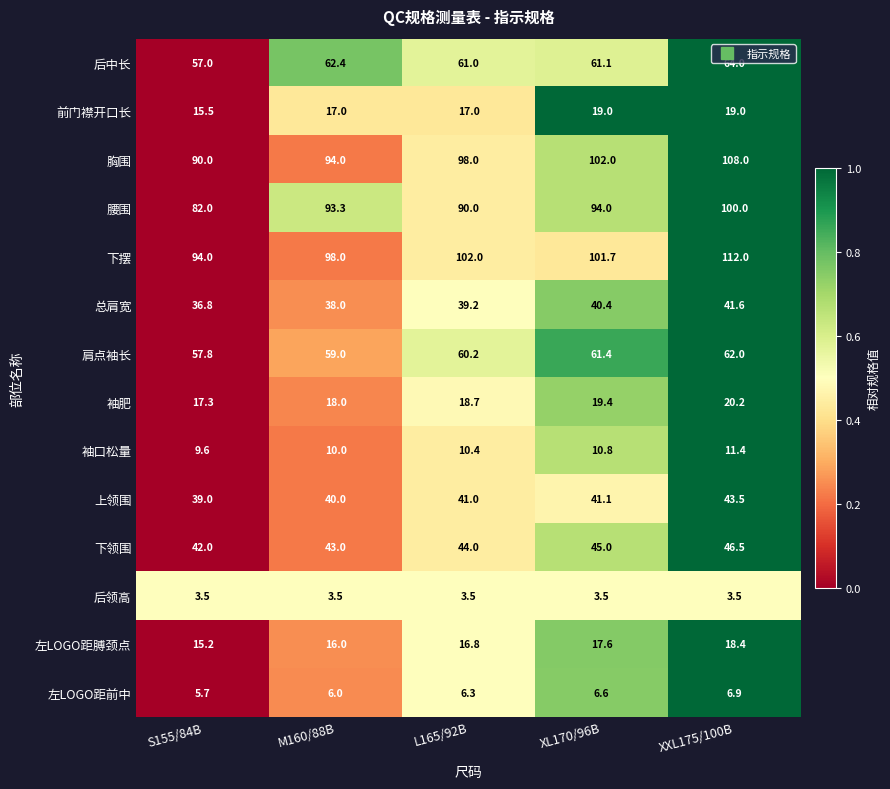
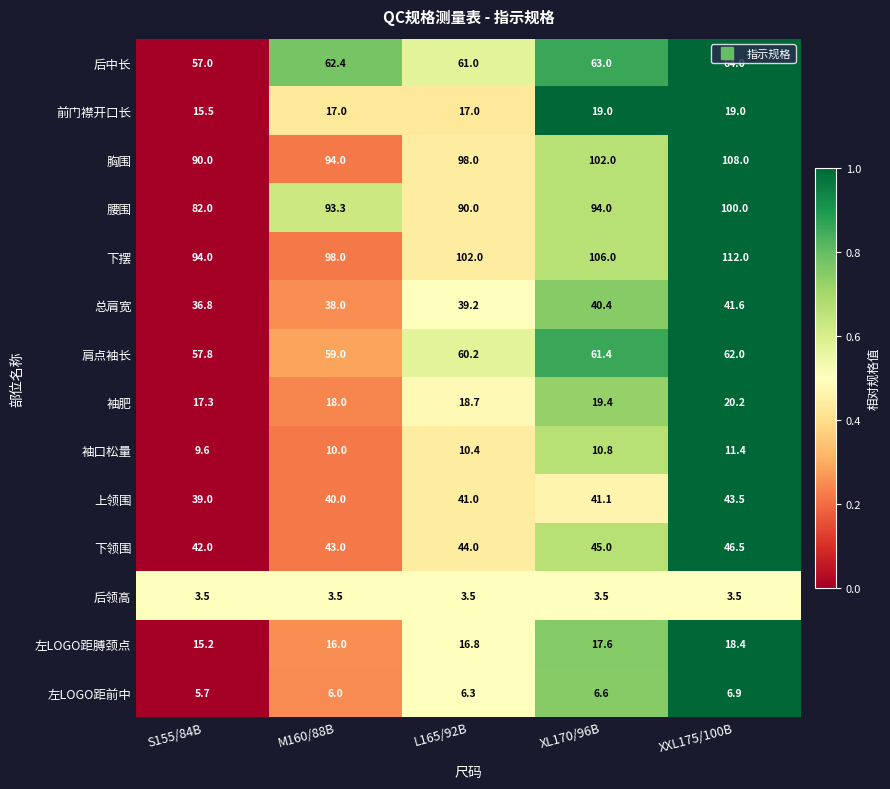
  {
    "后中长": {
      "S155/84B": 57.0,
      "M160/88B": 62.4,
      "L165/92B": 61.0,
-     "XL170/96B": 61.1
+     "XL170/96B": 63.0
    },
    "前门襟开口长": {
      "S155/84B": 15.5,
      "M160/88B": 17.0,
      "L165/92B": 17.0,
      "XL170/96B": 19.0,
      "XXL175/100B": 19.0
    },
    "胸围": {
      "S155/84B": 90.0,
      "M160/88B": 94.0,
      "L165/92B": 98.0,
      "XL170/96B": 102.0,
      "XXL175/100B": 108.0
    },
    "腰围": {
      "S155/84B": 82.0,
      "M160/88B": 93.3,
      "L165/92B": 90.0,
      "XL170/96B": 94.0,
      "XXL175/100B": 100.0
    },
    "下摆": {
      "S155/84B": 94.0,
      "M160/88B": 98.0,
      "L165/92B": 102.0,
-     "XL170/96B": 101.7,
+     "XL170/96B": 106.0,
      "XXL175/100B": 112.0
    },
    "总肩宽": {
      "S155/84B": 36.8,
      "M160/88B": 38.0,
      "L165/92B": 39.2,
      "XL170/96B": 40.4,
      "XXL175/100B": 41.6
    },
    "肩点袖长": {
      "S155/84B": 57.8,
      "M160/88B": 59.0,
      "L165/92B": 60.2,
      "XL170/96B": 61.4,
      "XXL175/100B": 62.0
    },
    "袖肥": {
      "S155/84B": 17.3,
      "M160/88B": 18.0,
      "L165/92B": 18.7,
      "XL170/96B": 19.4,
      "XXL175/100B": 20.2
    },
    "袖口松量": {
      "S155/84B": 9.6,
      "M160/88B": 10.0,
      "L165/92B": 10.4,
      "XL170/96B": 10.8,
      "XXL175/100B": 11.4
    },
    "上领围": {
      "S155/84B": 39.0,
      "M160/88B": 40.0,
      "L165/92B": 41.0,
      "XL170/96B": 41.1,
      "XXL175/100B": 43.5
    },
    "下领围": {
      "S155/84B": 42.0,
      "M160/88B": 43.0,
      "L165/92B": 44.0,
      "XL170/96B": 45.0,
      "XXL175/100B": 46.5
    },
    "后领高": {
      "S155/84B": 3.5,
      "M160/88B": 3.5,
      "L165/92B": 3.5,
      "XL170/96B": 3.5,
      "XXL175/100B": 3.5
    },
    "左LOGO距膊颈点": {
      "S155/84B": 15.2,
      "M160/88B": 16.0,
      "L165/92B": 16.8,
      "XL170/96B": 17.6,
      "XXL175/100B": 18.4
    },
    "左LOGO距前中": {
      "S155/84B": 5.7,
      "M160/88B": 6.0,
      "L165/92B": 6.3,
      "XL170/96B": 6.6,
      "XXL175/100B": 6.9
    }
  }
